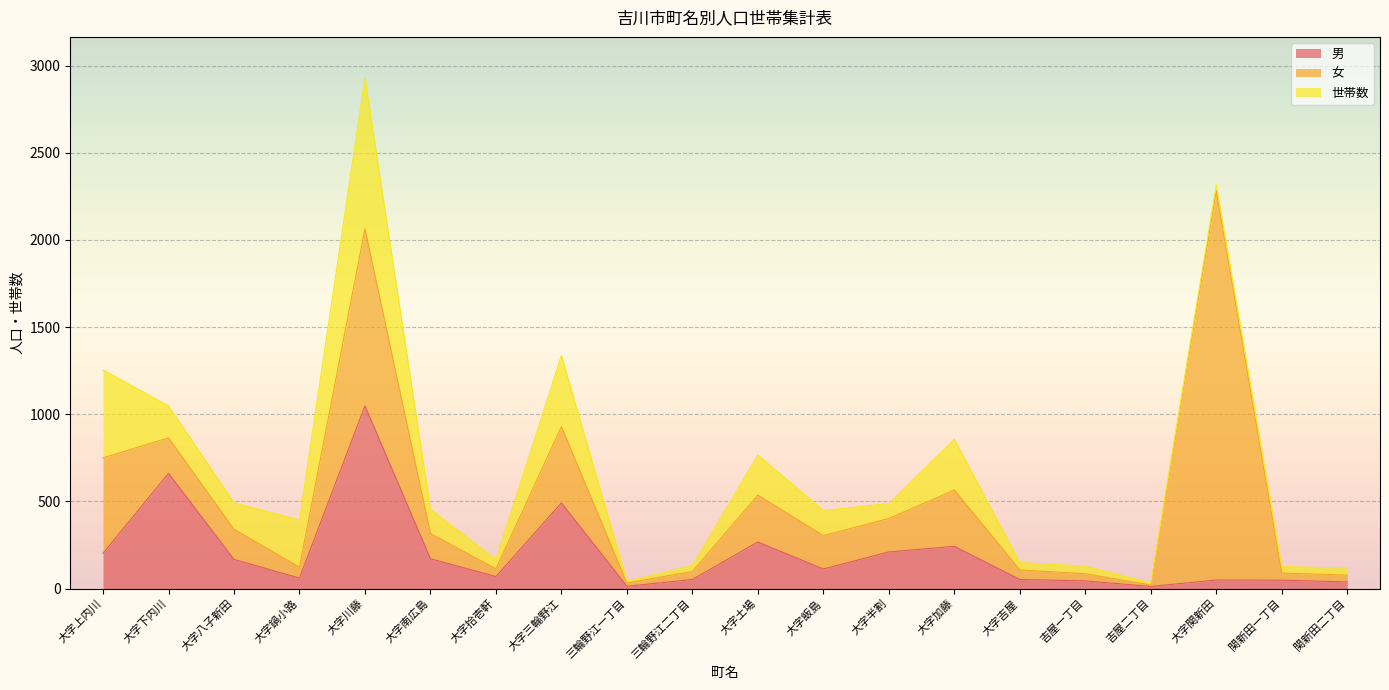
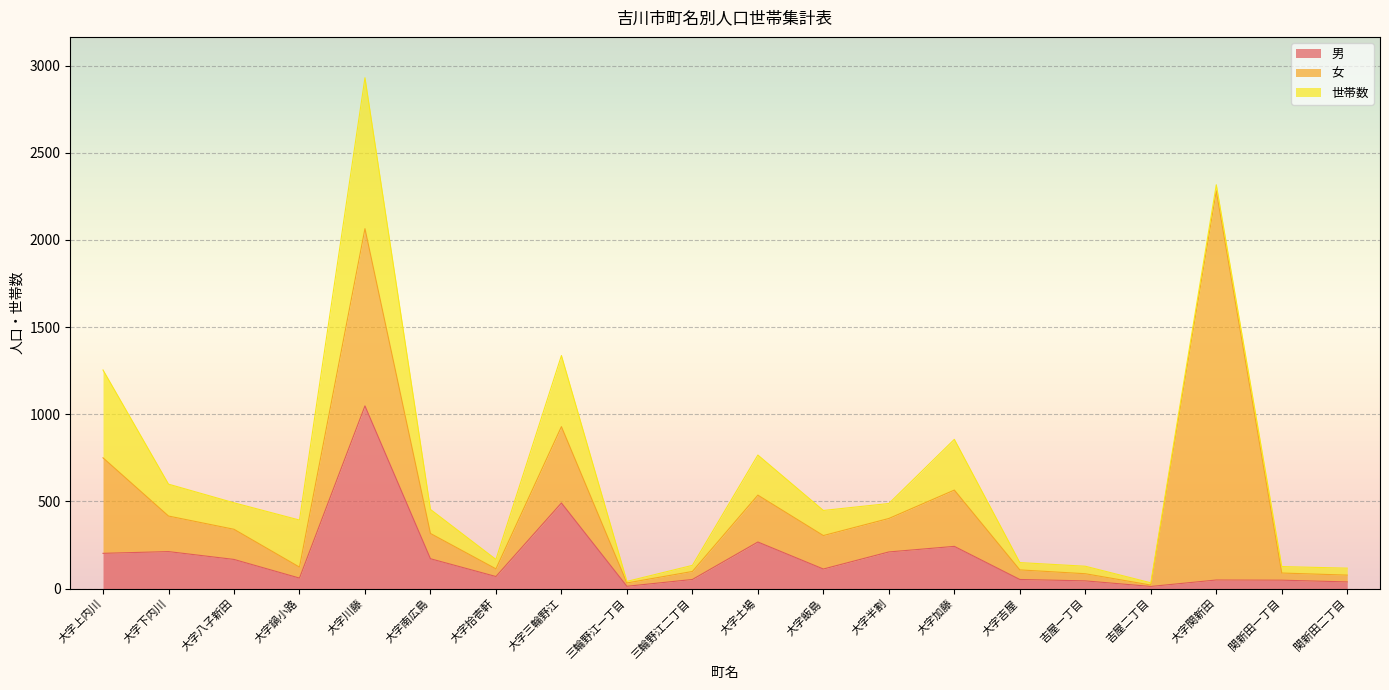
  {
    "男": {
      "大字上内川": 200,
-     "大字下内川": 660,
+     "大字下内川": 210,
      "大字八子新田": 170,
      "大字鍋小路": 60,
      "大字川藤": 1050,
      "大字南広島": 170,
      "大字拾壱軒": 70,
      "大字三輪野江": 490,
      "三輪野江一丁目": 10,
      "三輪野江二丁目": 50,
      "大字土場": 270,
      "大字飯島": 110,
      "大字半割": 210,
      "大字加藤": 240,
      "大字吉屋": 50,
      "吉屋一丁目": 40,
      "大字関新田": 50,
      "関新田一丁目": 50,
      "関新田二丁目": 40
    },
    "女": {
      "大字上内川": 550,
      "大字下内川": 200,
      "大字八子新田": 170,
      "大字鍋小路": 60,
      "大字川藤": 1020,
      "大字南広島": 150,
      "大字拾壱軒": 40,
      "大字三輪野江": 440,
      "三輪野江二丁目": 50,
      "大字土場": 270,
      "大字飯島": 190,
      "大字半割": 190,
      "大字加藤": 320,
      "大字吉屋": 60,
      "吉屋一丁目": 40,
      "大字関新田": 2230,
      "関新田一丁目": 40,
      "関新田二丁目": 40
    },
    "世帯数": {
      "大字上内川": 500,
      "大字下内川": 180,
      "大字八子新田": 150,
      "大字鍋小路": 270,
      "大字川藤": 870,
      "大字南広島": 140,
      "大字拾壱軒": 50,
      "大字三輪野江": 410,
      "三輪野江二丁目": 40,
      "大字土場": 230,
      "大字飯島": 140,
      "大字半割": 90,
      "大字加藤": 290,
      "大字吉屋": 40,
      "吉屋一丁目": 40,
      "大字関新田": 40,
      "関新田一丁目": 40,
      "関新田二丁目": 40
    }
  }
